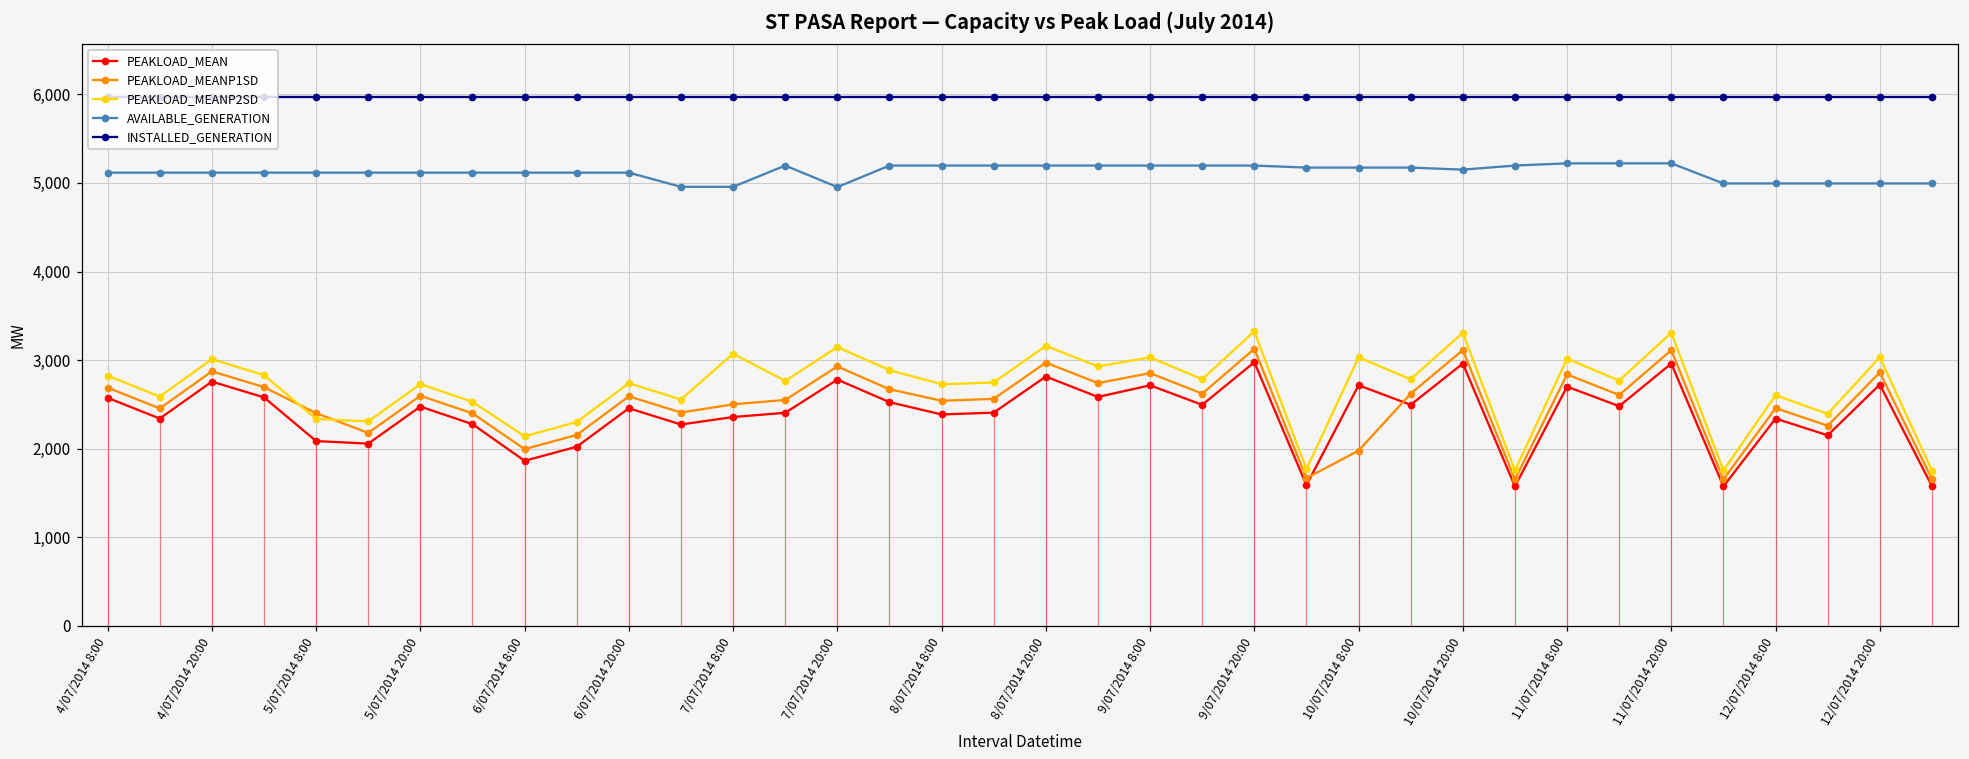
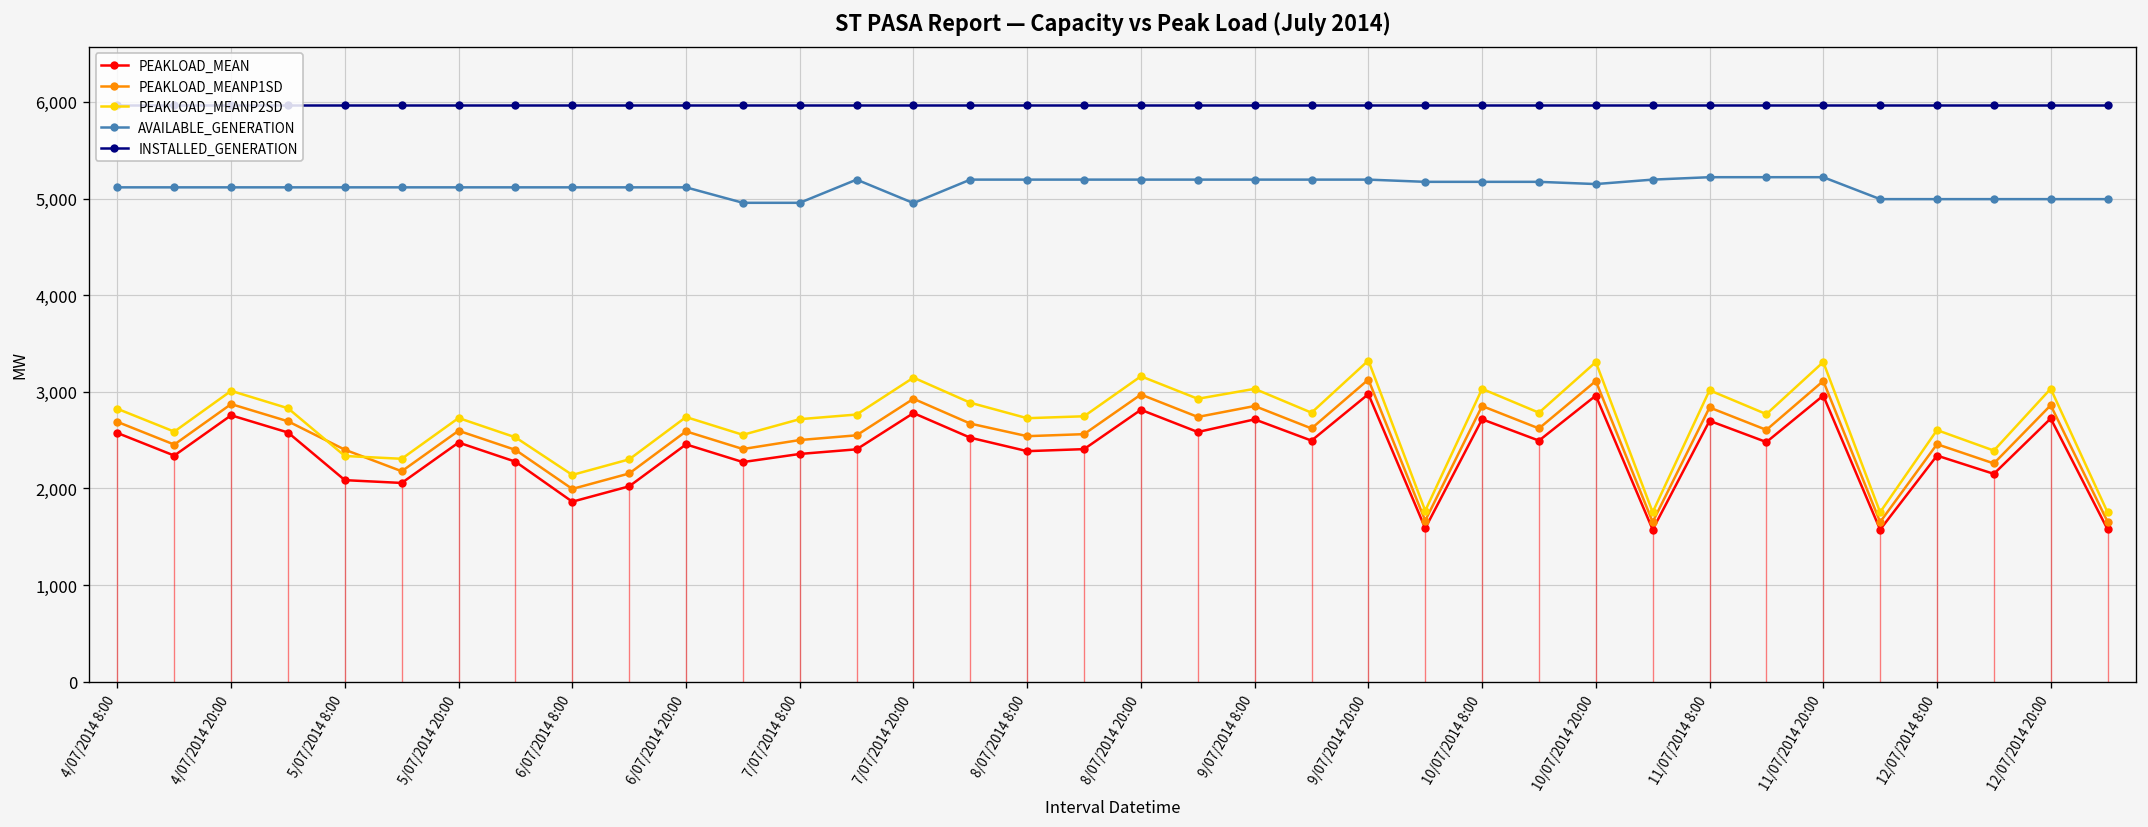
  {
    "PEAKLOAD_MEANP1SD": {
      "4/07/2014 8:00": "2,700",
      "4/07/2014 20:00": "2,900",
      "5/07/2014 8:00": "2,400",
      "5/07/2014 20:00": "2,600",
      "6/07/2014 8:00": "2,000",
      "6/07/2014 20:00": "2,600",
      "7/07/2014 8:00": "2,500",
      "7/07/2014 20:00": "2,900",
      "8/07/2014 8:00": "2,500",
      "8/07/2014 20:00": "3,000",
      "9/07/2014 8:00": "2,900",
      "9/07/2014 20:00": "3,100",
-     "10/07/2014 8:00": "2,000",
+     "10/07/2014 8:00": "2,900",
      "10/07/2014 20:00": "3,100",
      "11/07/2014 8:00": "2,800",
      "11/07/2014 20:00": "3,100",
      "12/07/2014 8:00": "2,500",
      "12/07/2014 20:00": "2,900"
    },
    "PEAKLOAD_MEANP2SD": {
      "4/07/2014 8:00": "2,800",
      "4/07/2014 20:00": "3,000",
      "5/07/2014 8:00": "2,300",
      "5/07/2014 20:00": "2,700",
      "6/07/2014 8:00": "2,100",
      "6/07/2014 20:00": "2,700",
-     "7/07/2014 8:00": "3,100",
+     "7/07/2014 8:00": "2,700",
      "7/07/2014 20:00": "3,100",
      "8/07/2014 8:00": "2,700",
      "8/07/2014 20:00": "3,200",
      "9/07/2014 8:00": "3,000",
      "9/07/2014 20:00": "3,300",
      "10/07/2014 8:00": "3,000",
      "10/07/2014 20:00": "3,300",
      "11/07/2014 8:00": "3,000",
      "11/07/2014 20:00": "3,300",
      "12/07/2014 8:00": "2,600",
      "12/07/2014 20:00": "3,000"
    },
    "AVAILABLE_GENERATION": {
      "4/07/2014 8:00": "5,100",
      "4/07/2014 20:00": "5,100",
      "5/07/2014 8:00": "5,100",
      "5/07/2014 20:00": "5,100",
      "6/07/2014 8:00": "5,100",
      "6/07/2014 20:00": "5,100",
      "7/07/2014 8:00": "5,000",
      "7/07/2014 20:00": "5,000",
      "8/07/2014 8:00": "5,200",
      "8/07/2014 20:00": "5,200",
      "9/07/2014 8:00": "5,200",
      "9/07/2014 20:00": "5,200",
      "10/07/2014 8:00": "5,200",
      "10/07/2014 20:00": "5,200",
      "11/07/2014 8:00": "5,200",
      "11/07/2014 20:00": "5,200",
      "12/07/2014 8:00": "5,000",
      "12/07/2014 20:00": "5,000"
    },
    "INSTALLED_GENERATION": {
      "5/07/2014 8:00": "6,000",
      "5/07/2014 20:00": "6,000",
      "6/07/2014 8:00": "6,000",
      "6/07/2014 20:00": "6,000",
      "7/07/2014 8:00": "6,000",
      "7/07/2014 20:00": "6,000",
      "8/07/2014 8:00": "6,000",
      "8/07/2014 20:00": "6,000",
      "9/07/2014 8:00": "6,000",
      "9/07/2014 20:00": "6,000",
      "10/07/2014 8:00": "6,000",
      "10/07/2014 20:00": "6,000",
      "11/07/2014 8:00": "6,000",
      "11/07/2014 20:00": "6,000",
      "12/07/2014 8:00": "6,000",
      "12/07/2014 20:00": "6,000"
    }
  }
